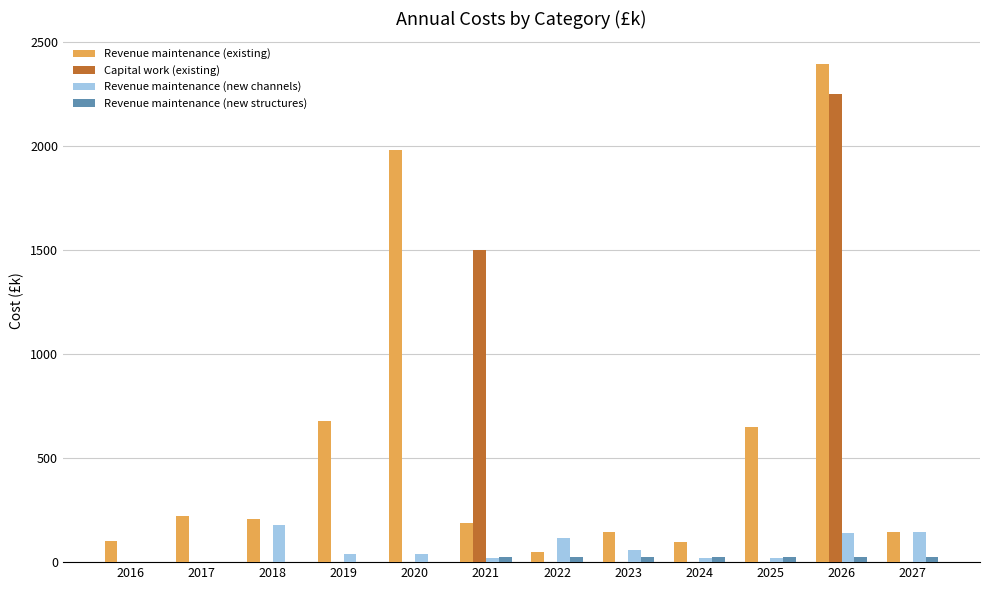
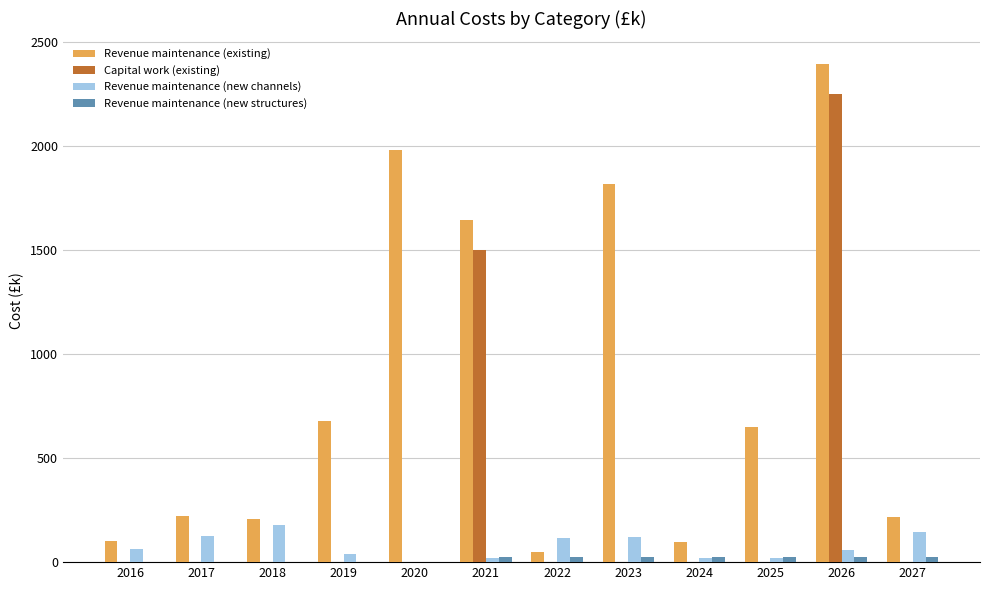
  {
    "Revenue maintenance (existing)": {
      "2016": 100,
      "2017": 220,
      "2018": 210,
      "2019": 680,
      "2020": 1980,
-     "2021": 190,
+     "2021": 1650,
      "2022": 50,
-     "2023": 150,
+     "2023": 1810,
      "2024": 100,
      "2025": 650,
      "2026": 2400,
-     "2027": 150
+     "2027": 220
    },
    "Capital work (existing)": {
      "2016": 0,
      "2017": 0,
      "2018": 0,
      "2019": 0,
      "2020": 0,
      "2021": 1500,
      "2022": 0,
      "2023": 0,
      "2024": 0,
      "2025": 0,
      "2026": 2250,
      "2027": 0
    },
    "Revenue maintenance (new channels)": {
-     "2016": 0,
-     "2017": 0,
+     "2016": 60,
+     "2017": 120,
      "2018": 180,
      "2019": 40,
-     "2020": 40,
+     "2020": 0,
      "2021": 20,
      "2022": 120,
-     "2023": 60,
+     "2023": 120,
      "2024": 20,
      "2025": 20,
-     "2026": 140,
+     "2026": 60,
      "2027": 140
    },
    "Revenue maintenance (new structures)": {
      "2016": 0,
      "2017": 0,
      "2018": 0,
      "2019": 0,
      "2020": 0,
      "2021": 20,
      "2022": 20,
      "2023": 20,
      "2024": 20,
      "2025": 20,
      "2026": 20,
      "2027": 20
    }
  }
